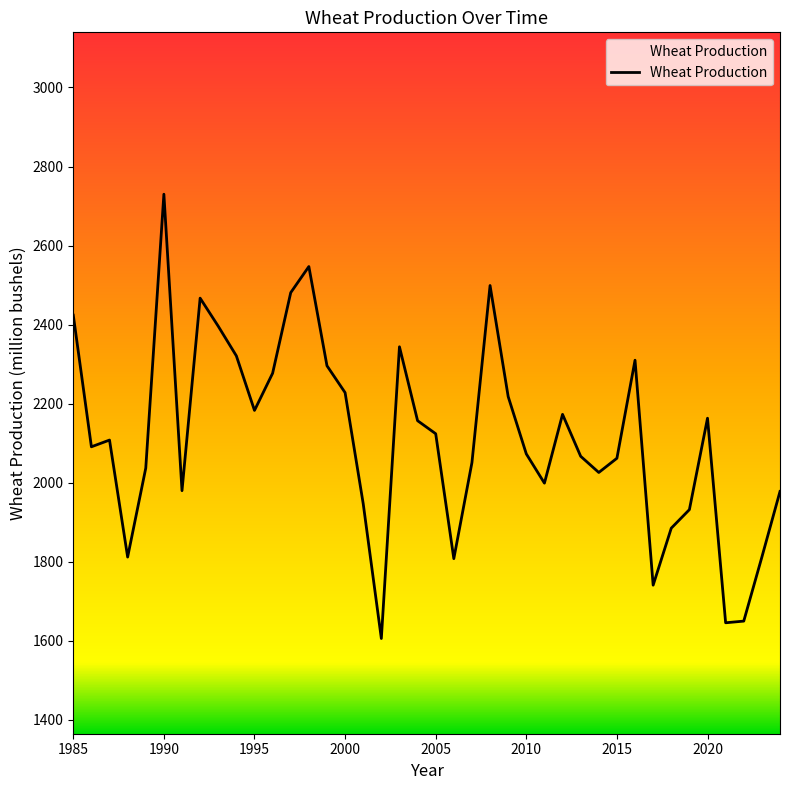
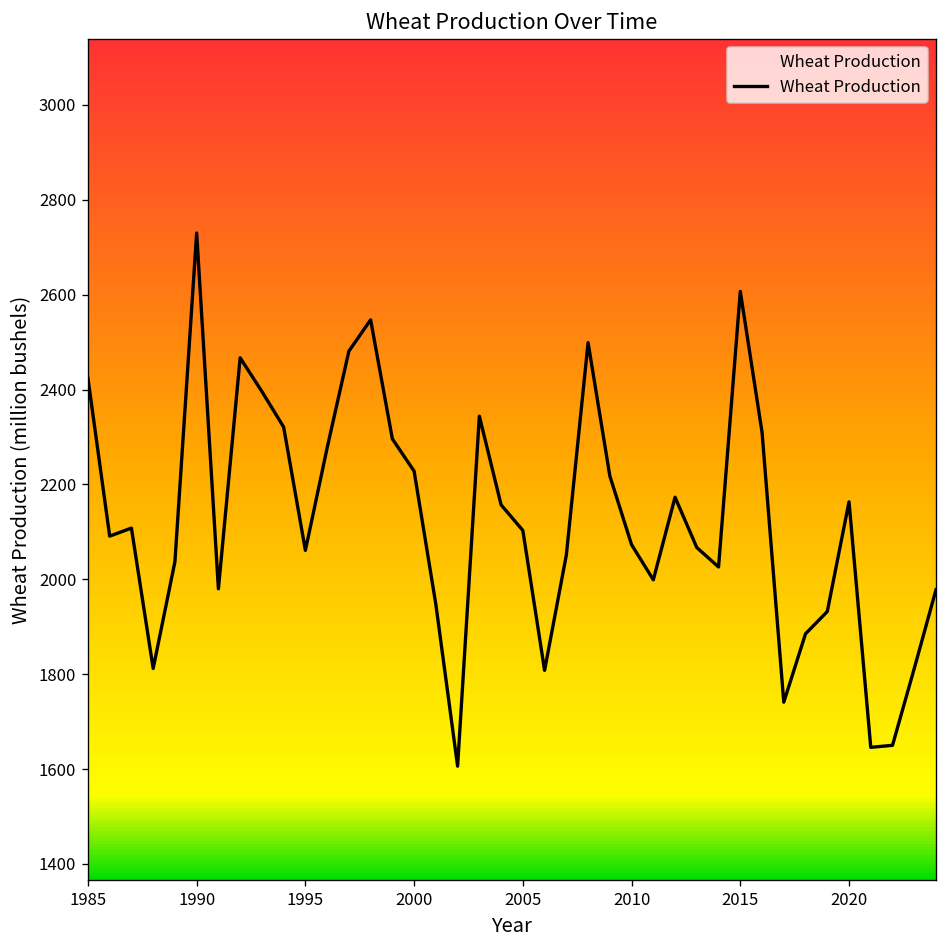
  {
    "1985": 2420,
    "1990": 2730,
-   "1995": 2180,
+   "1995": 2060,
    "2000": 2230,
-   "2005": 2120,
+   "2005": 2100,
    "2010": 2070,
-   "2015": 2060,
+   "2015": 2610,
    "2020": 2160
  }
